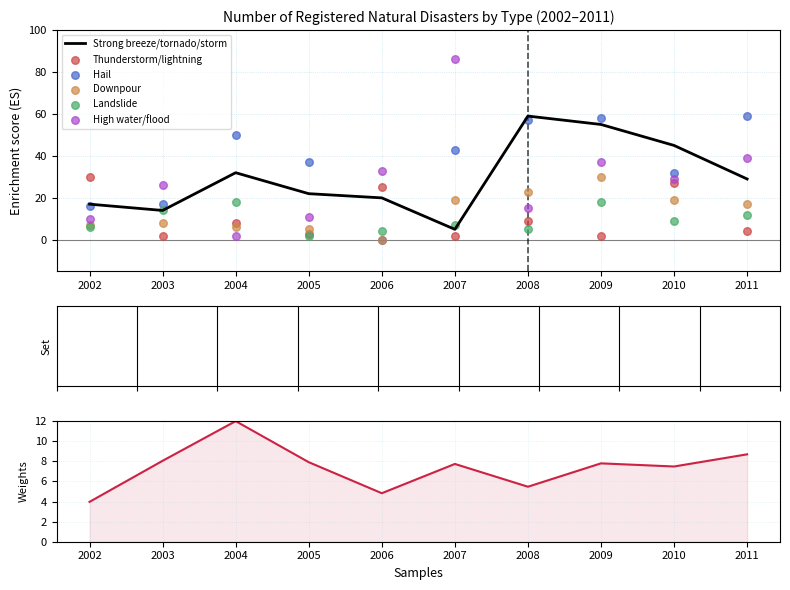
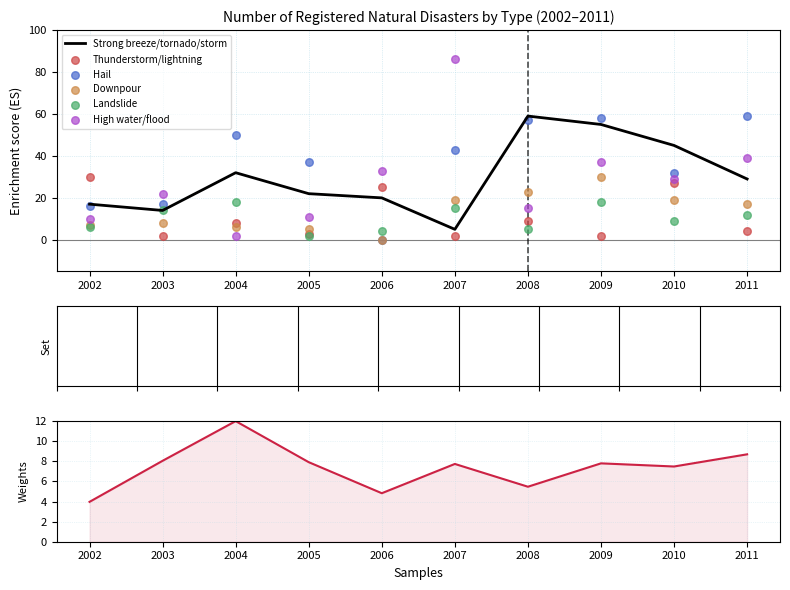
  {
    "Number of Registered Natural Disasters by Type (2002–2011)": {
      "Strong breeze/tornado/storm": {
        "2004": 32,
        "2005": 22,
        "2006": 20,
        "2007": 5,
        "2008": 59,
        "2009": 55,
        "2010": 45,
        "2011": 29
      },
      "Landslide": {
-       "2007": 7
+       "2007": 15
      },
      "High water/flood": {
-       "2003": 26
+       "2003": 22
      }
    }
  }
